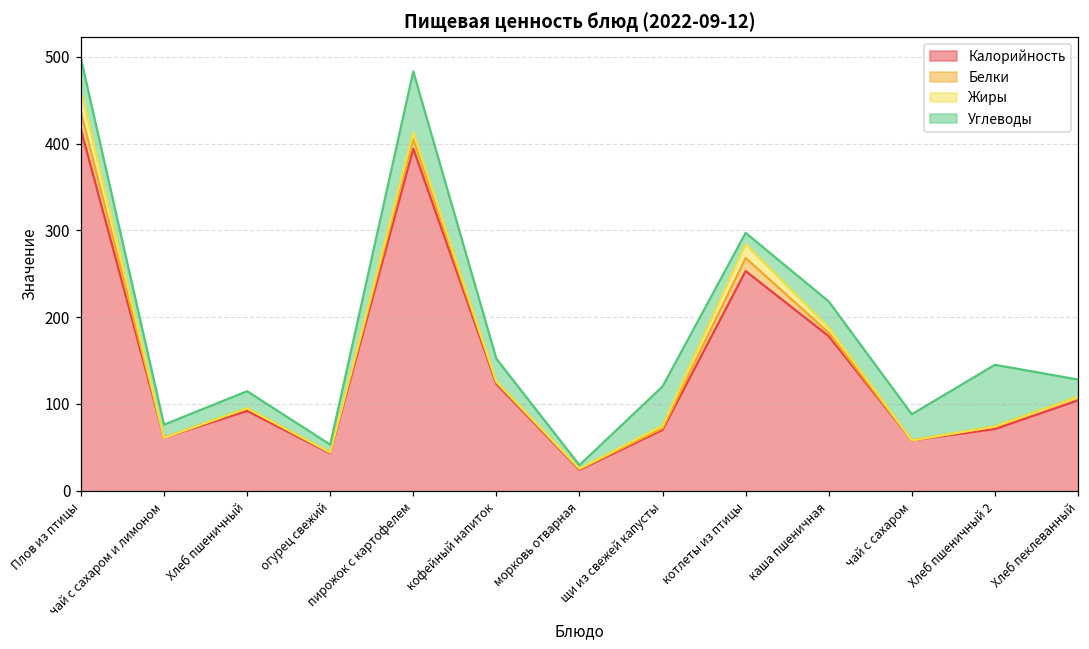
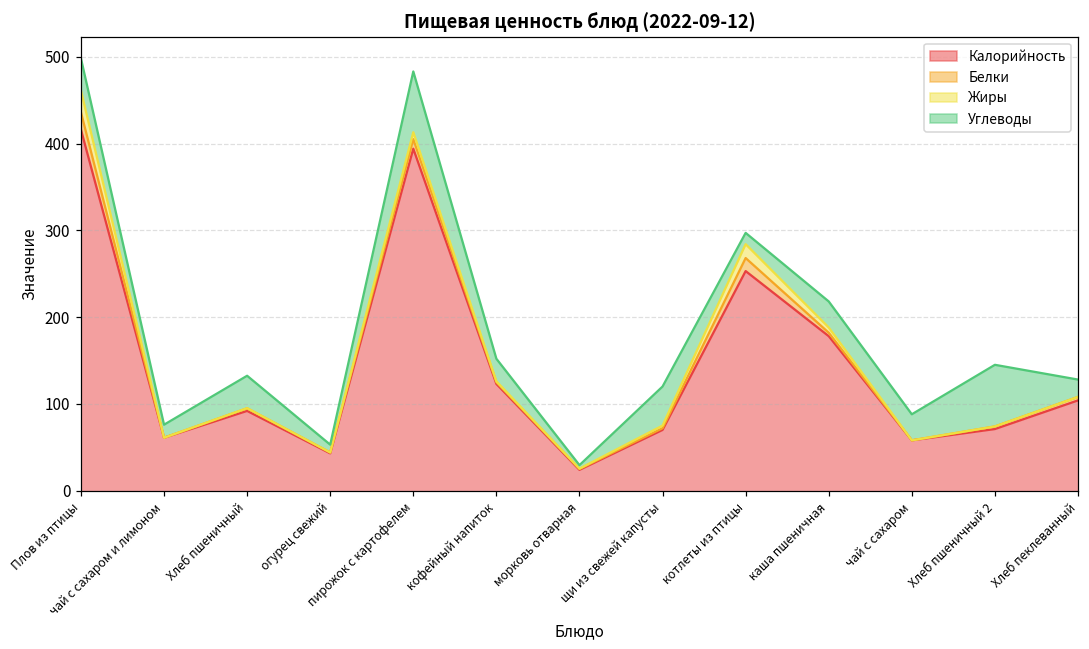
  {
    "Калорийность": {
      "Плов из птицы": 420,
      "пирожок с картофелем": 390,
      "котлеты из птицы": 250,
      "каша пшеничная": 180,
      "Хлеб пеклеванный": 100
    },
    "Углеводы": {
      "Плов из птицы": 40,
      "чай с сахаром и лимоном": 20,
-     "Хлеб пшеничный": 20,
+     "Хлеб пшеничный": 40,
      "огурец свежий": 10,
      "пирожок с картофелем": 70,
      "кофейный напиток": 30,
      "морковь отварная": 0,
      "щи из свежей капусты": 50,
      "котлеты из птицы": 10,
      "каша пшеничная": 30,
      "чай с сахаром": 30,
      "Хлеб пшеничный 2": 70,
      "Хлеб пеклеванный": 20
    }
  }
